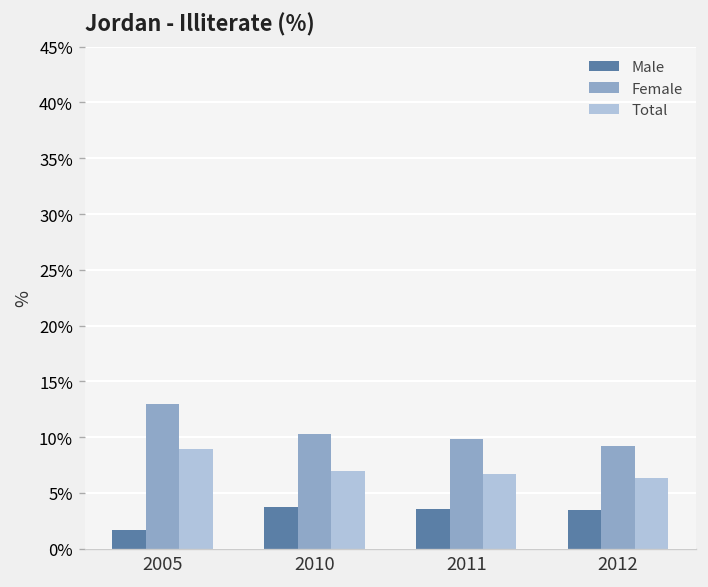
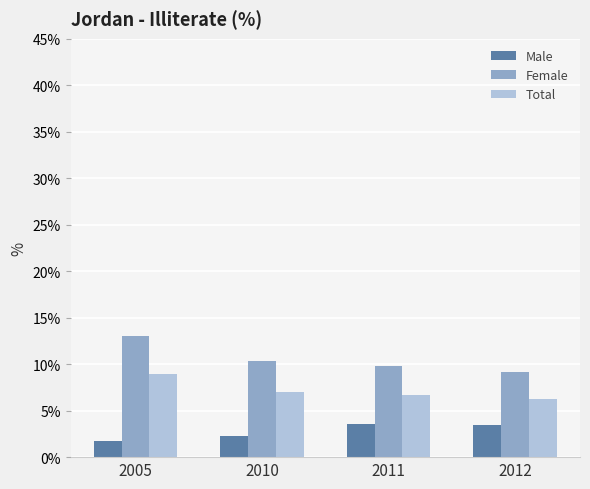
  {
    "Male": {
      "2005": "2%",
-     "2010": "4%",
+     "2010": "2%",
      "2011": "4%",
      "2012": "4%"
    }
  }
